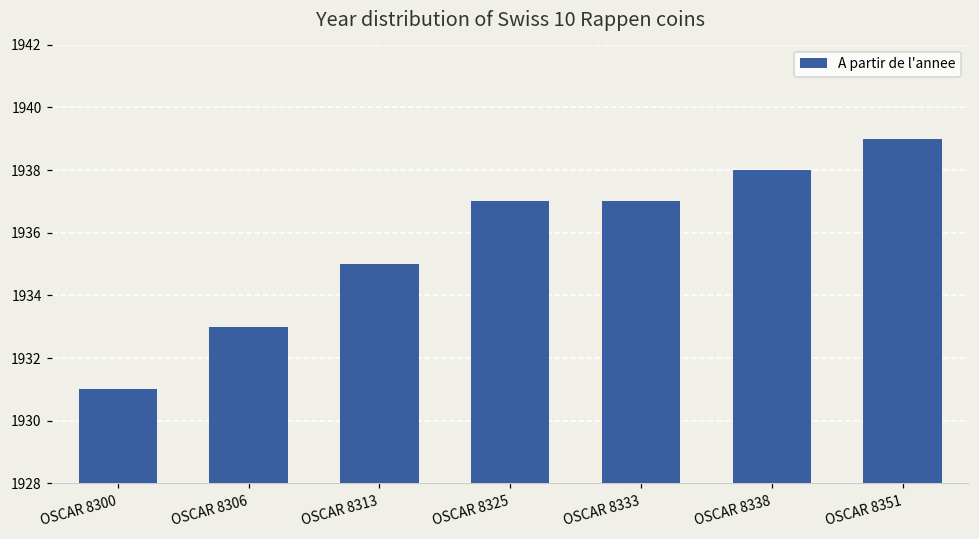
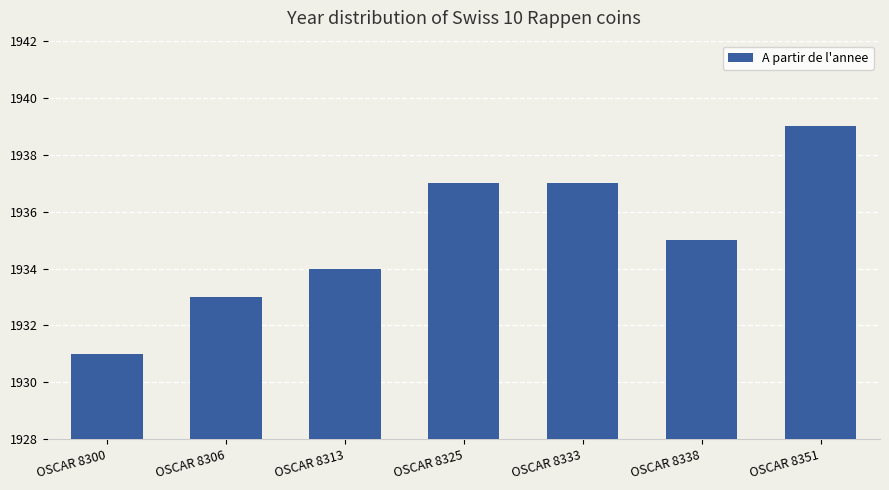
  {
    "OSCAR 8300": 1931,
    "OSCAR 8306": 1933,
-   "OSCAR 8313": 1935,
+   "OSCAR 8313": 1934,
    "OSCAR 8325": 1937,
    "OSCAR 8333": 1937,
-   "OSCAR 8338": 1938,
+   "OSCAR 8338": 1935,
    "OSCAR 8351": 1939
  }
